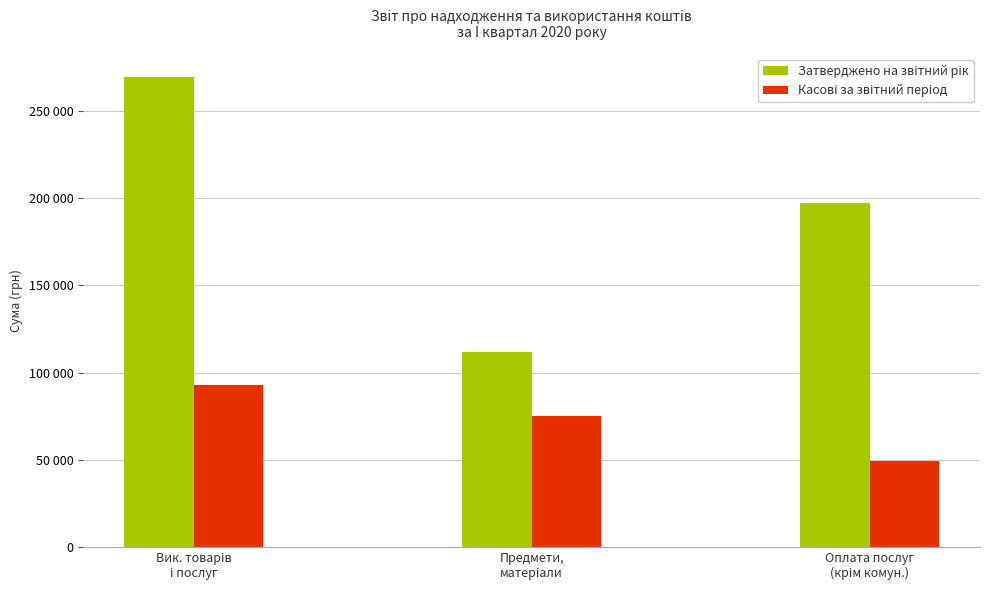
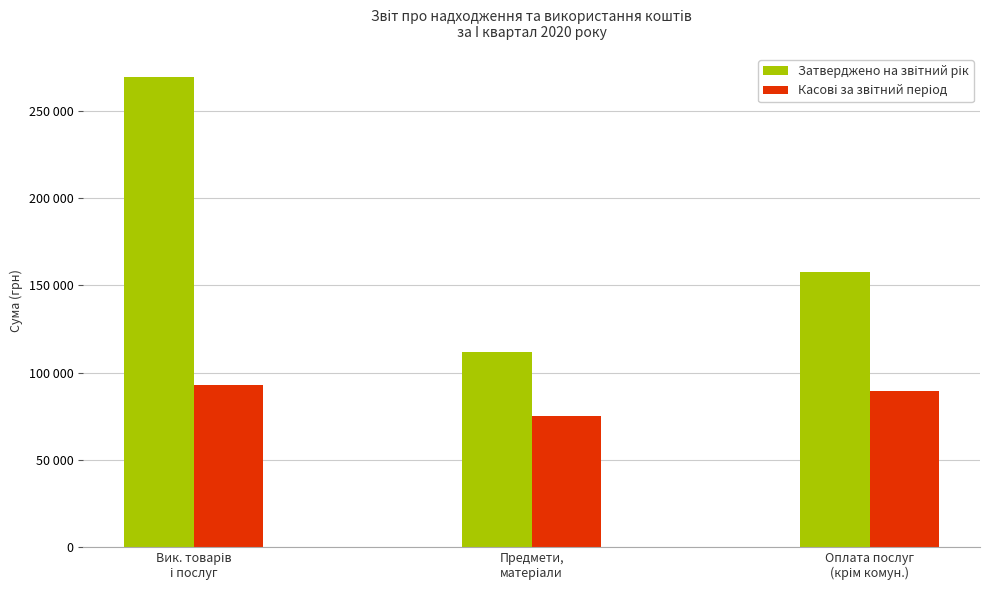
  {
    "Затверджено на звітний рік": {
      "Вик. товарів і послуг": 269000,
      "Предмети, матеріали": 112000,
-     "Оплата послуг (крім комун.)": 197000
+     "Оплата послуг (крім комун.)": 158000
    },
    "Касові за звітний період": {
      "Вик. товарів і послуг": 93000,
      "Предмети, матеріали": 75000,
-     "Оплата послуг (крім комун.)": 49000
+     "Оплата послуг (крім комун.)": 89000
    }
  }
